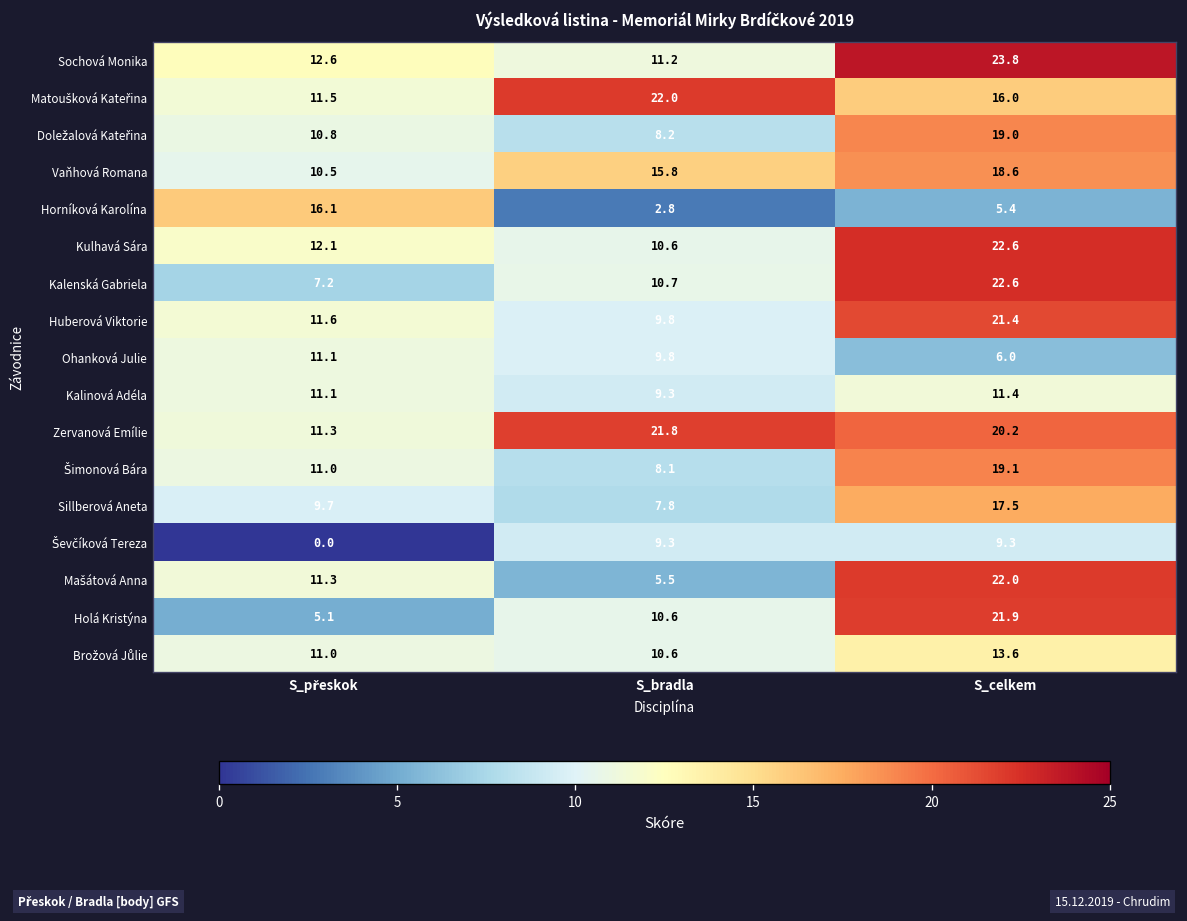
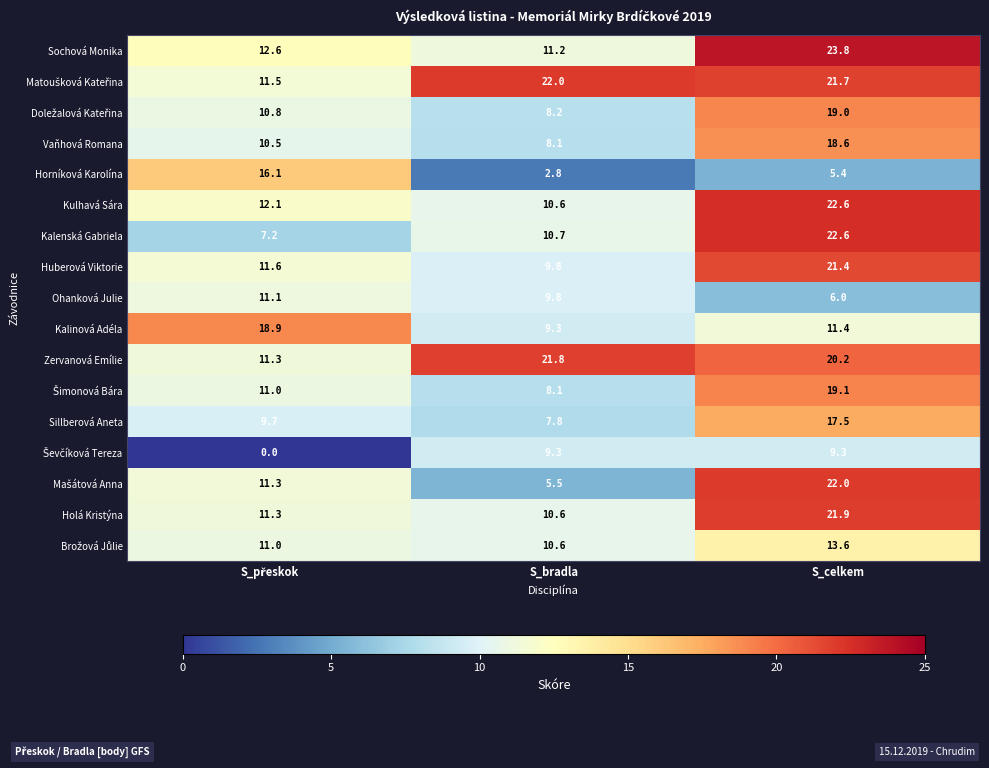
  {
    "Sochová Monika": {
      "S_přeskok": 12.6,
      "S_bradla": 11.2,
      "S_celkem": 23.8
    },
    "Matoušková Kateřina": {
      "S_přeskok": 11.5,
      "S_bradla": 22.0,
-     "S_celkem": 16.0
+     "S_celkem": 21.7
    },
    "Doležalová Kateřina": {
      "S_přeskok": 10.8,
      "S_bradla": 8.2,
      "S_celkem": 19.0
    },
    "Vaňhová Romana": {
      "S_přeskok": 10.5,
-     "S_bradla": 15.8,
+     "S_bradla": 8.1,
      "S_celkem": 18.6
    },
    "Horníková Karolína": {
      "S_přeskok": 16.1,
      "S_bradla": 2.8,
      "S_celkem": 5.4
    },
    "Kulhavá Sára": {
      "S_přeskok": 12.1,
      "S_bradla": 10.6,
      "S_celkem": 22.6
    },
    "Kalenská Gabriela": {
      "S_přeskok": 7.2,
      "S_bradla": 10.7,
      "S_celkem": 22.6
    },
    "Huberová Viktorie": {
      "S_přeskok": 11.6,
      "S_celkem": 21.4
    },
    "Ohanková Julie": {
      "S_přeskok": 11.1,
      "S_celkem": 6.0
    },
    "Kalinová Adéla": {
-     "S_přeskok": 11.1,
+     "S_přeskok": 18.9,
      "S_celkem": 11.4
    },
    "Zervanová Emílie": {
      "S_přeskok": 11.3,
      "S_bradla": 21.8,
      "S_celkem": 20.2
    },
    "Šimonová Bára": {
      "S_přeskok": 11.0,
      "S_bradla": 8.1,
      "S_celkem": 19.1
    },
    "Sillberová Aneta": {
      "S_bradla": 7.8,
      "S_celkem": 17.5
    },
    "Ševčíková Tereza": {
      "S_přeskok": 0.0
    },
    "Mašátová Anna": {
      "S_přeskok": 11.3,
      "S_bradla": 5.5,
      "S_celkem": 22.0
    },
    "Holá Kristýna": {
-     "S_přeskok": 5.1,
+     "S_přeskok": 11.3,
      "S_bradla": 10.6,
      "S_celkem": 21.9
    },
    "Brožová Jůlie": {
      "S_přeskok": 11.0,
      "S_bradla": 10.6,
      "S_celkem": 13.6
    }
  }
